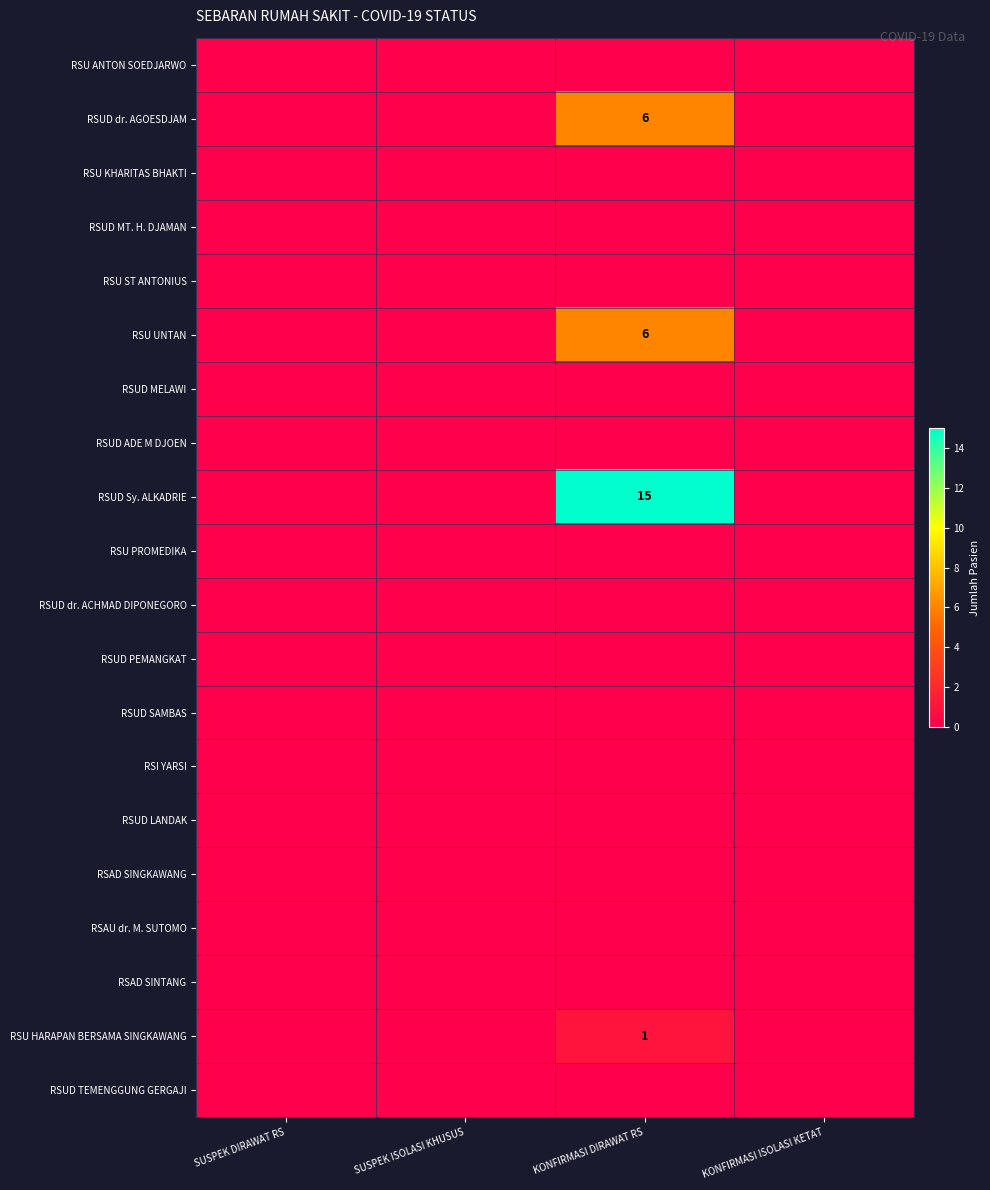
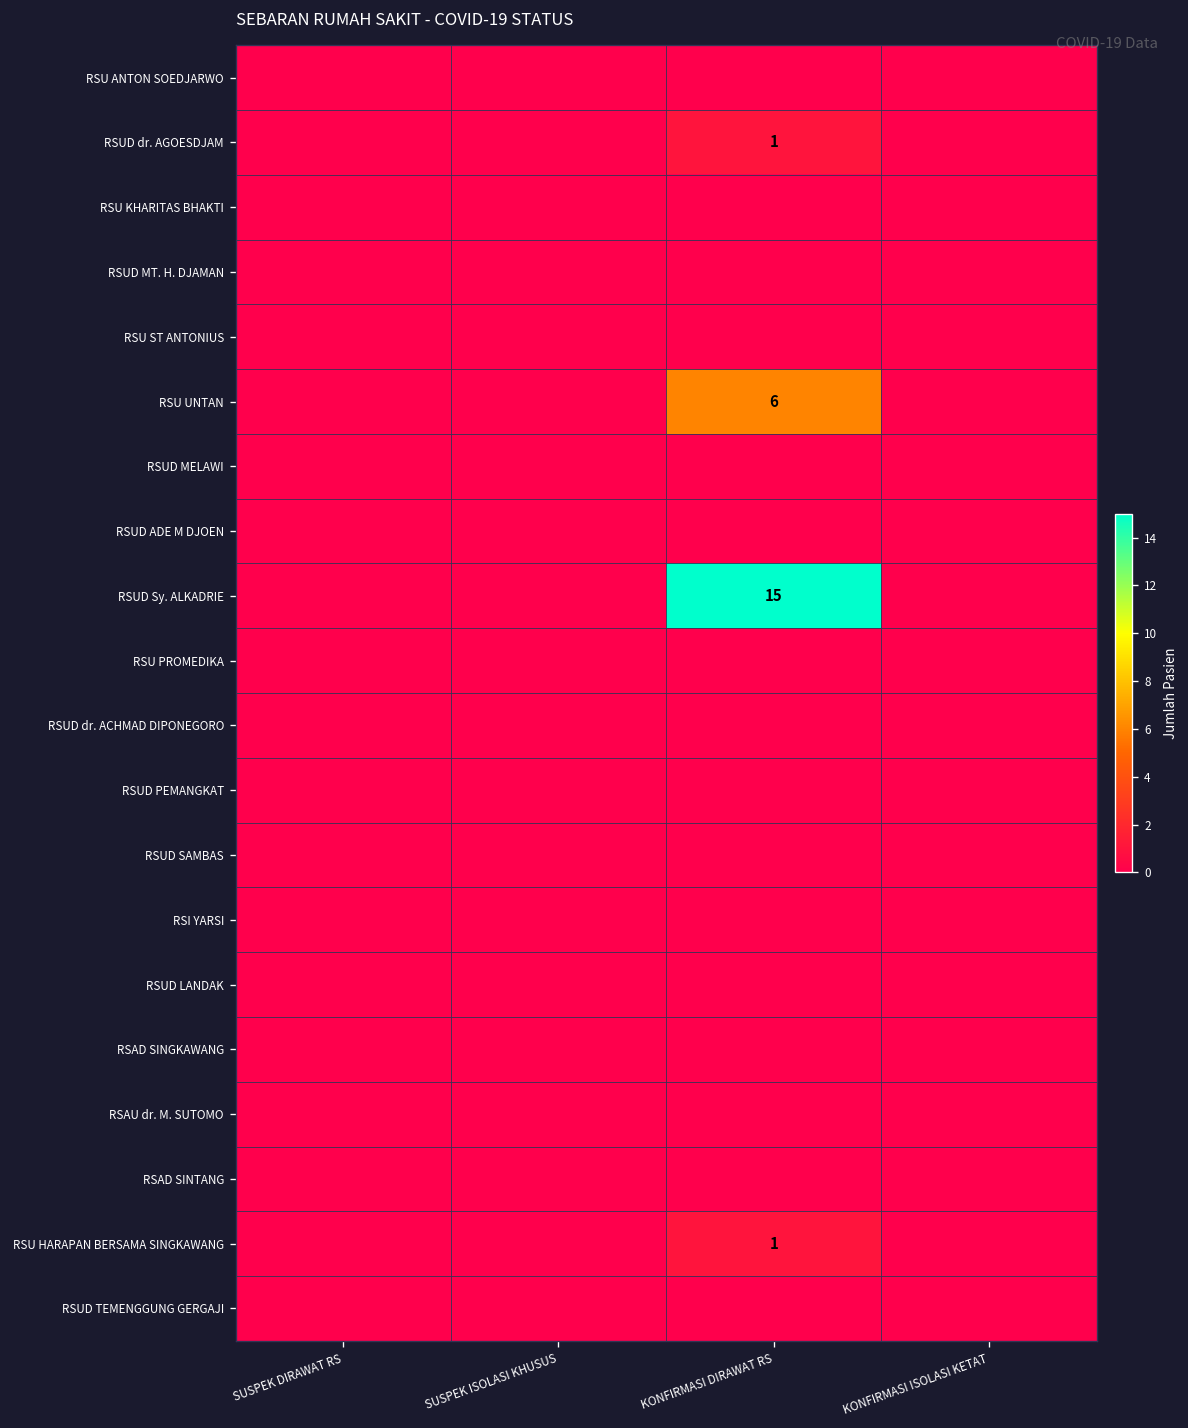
  {
    "RSUD dr. AGOESDJAM": {
-     "KONFIRMASI DIRAWAT RS": 6
+     "KONFIRMASI DIRAWAT RS": 1
    },
    "RSU UNTAN": {
      "KONFIRMASI DIRAWAT RS": 6
    },
    "RSUD Sy. ALKADRIE": {
      "KONFIRMASI DIRAWAT RS": 15
    },
    "RSU HARAPAN BERSAMA SINGKAWANG": {
      "KONFIRMASI DIRAWAT RS": 1
    }
  }
